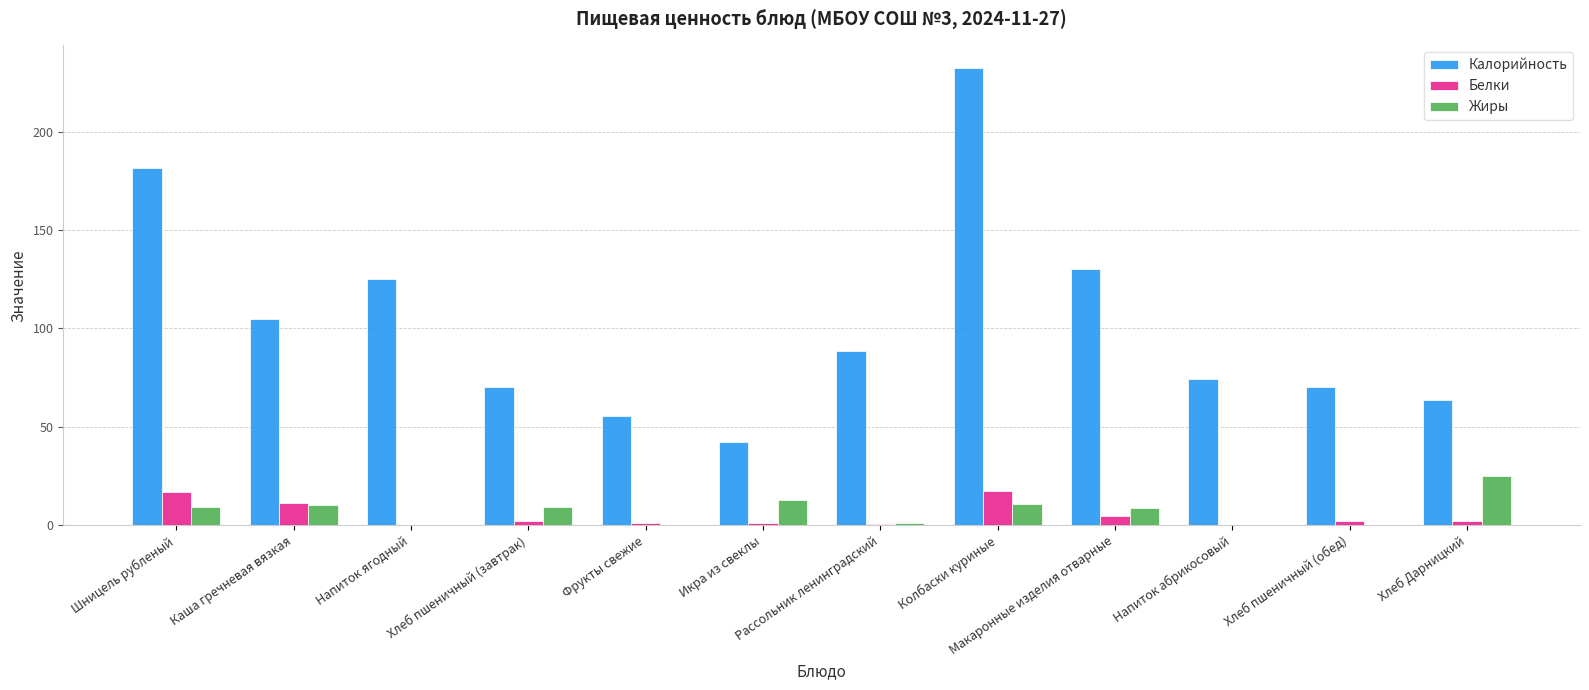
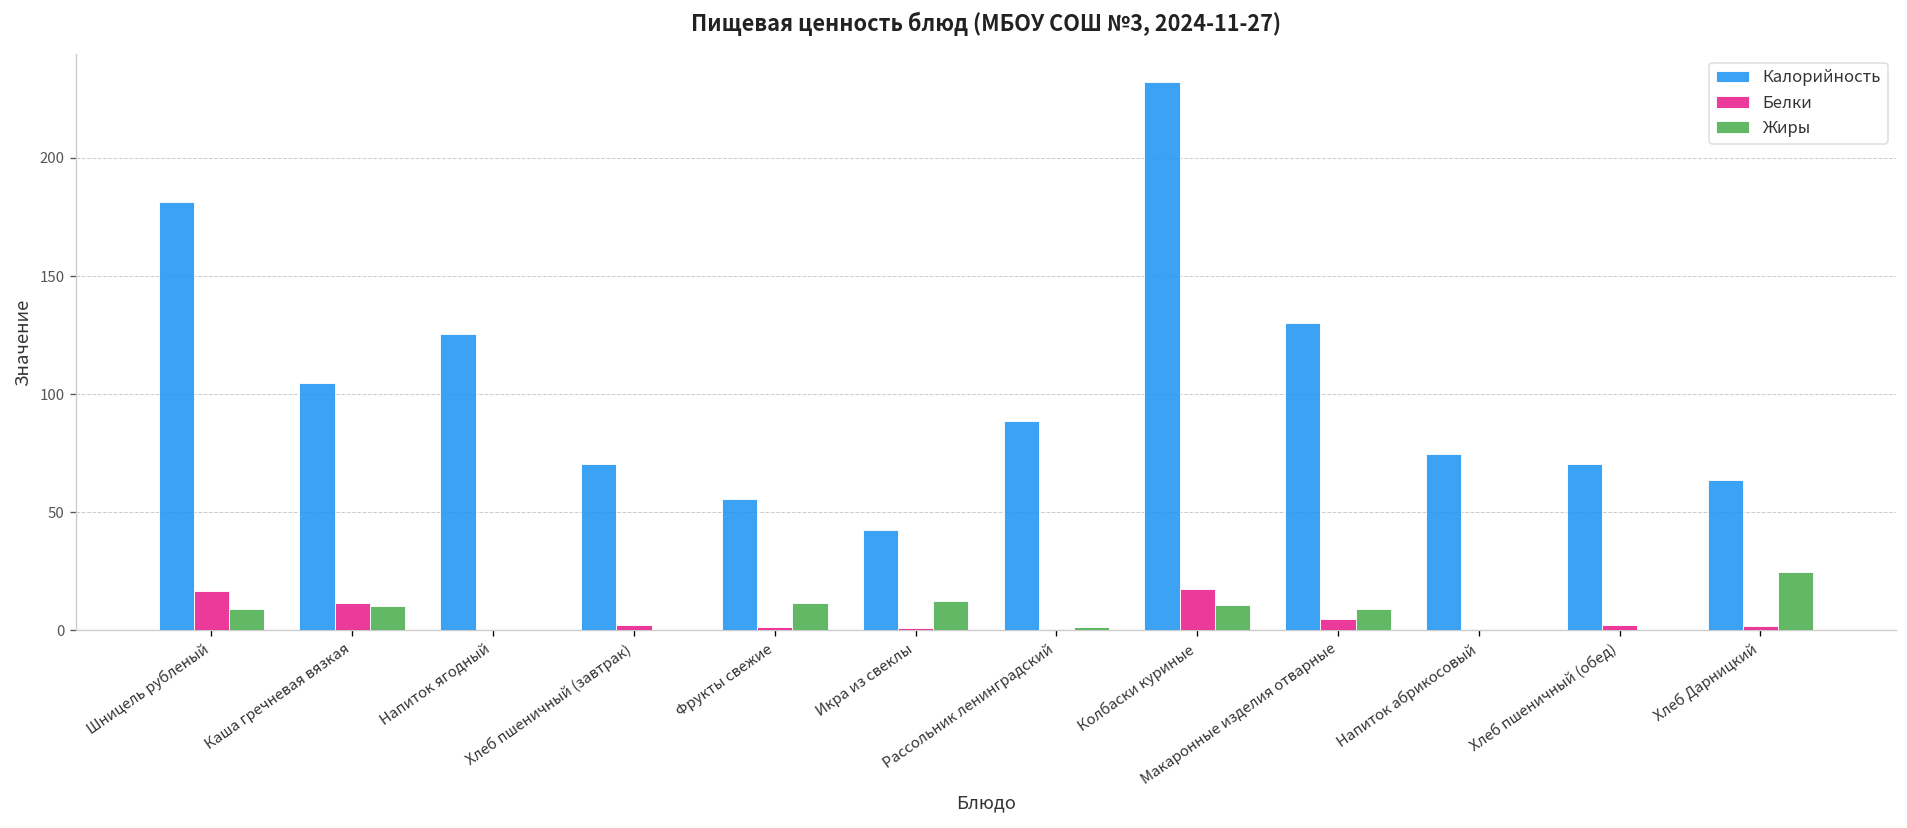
  {
    "Калорийность": {
      "Шницель рубленый": 182,
      "Каша гречневая вязкая": 105,
      "Напиток ягодный": 125,
      "Хлеб пшеничный (завтрак)": 70,
      "Фрукты свежие": 56,
      "Икра из свеклы": 42,
      "Рассольник ленинградский": 89,
      "Колбаски куриные": 232,
      "Макаронные изделия отварные": 130,
      "Напиток абрикосовый": 74,
      "Хлеб пшеничный (обед)": 70,
      "Хлеб Дарницкий": 64
    },
    "Белки": {
      "Шницель рубленый": 17,
      "Каша гречневая вязкая": 12,
      "Хлеб пшеничный (завтрак)": 2,
      "Фрукты свежие": 1,
      "Колбаски куриные": 18,
      "Макаронные изделия отварные": 5,
      "Хлеб пшеничный (обед)": 2,
      "Хлеб Дарницкий": 2
    },
    "Жиры": {
      "Шницель рубленый": 9,
      "Каша гречневая вязкая": 10,
-     "Хлеб пшеничный (завтрак)": 9,
-     "Фрукты свежие": 0,
+     "Хлеб пшеничный (завтрак)": 0,
+     "Фрукты свежие": 12,
      "Икра из свеклы": 13,
      "Колбаски куриные": 11,
      "Макаронные изделия отварные": 9,
      "Хлеб Дарницкий": 25
    }
  }
